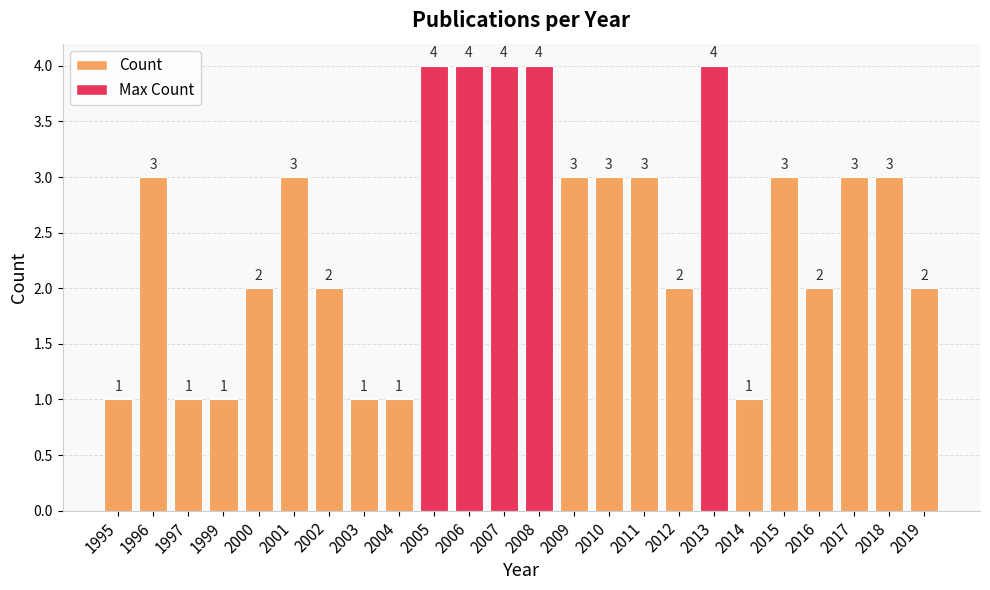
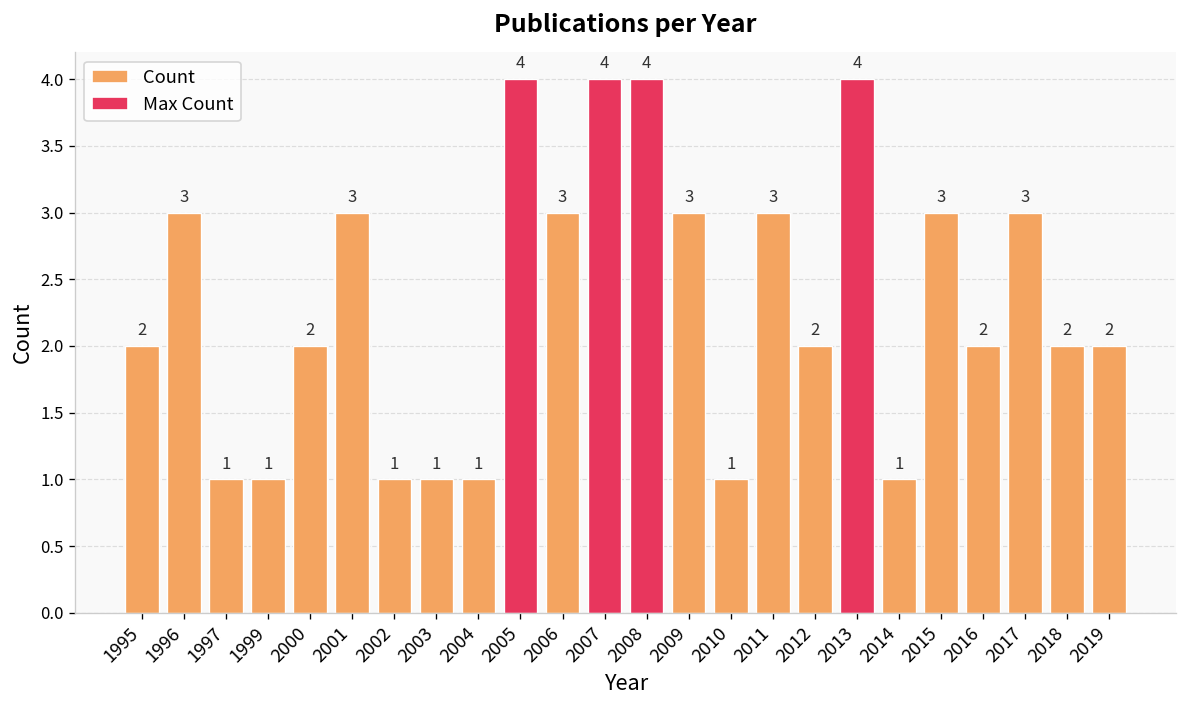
  {
-   "1995": 1,
+   "1995": 2,
    "1996": 3,
    "1997": 1,
    "1999": 1,
    "2000": 2,
    "2001": 3,
-   "2002": 2,
+   "2002": 1,
    "2003": 1,
    "2004": 1,
    "2005": 4,
-   "2006": 4,
+   "2006": 3,
    "2007": 4,
    "2008": 4,
    "2009": 3,
-   "2010": 3,
+   "2010": 1,
    "2011": 3,
    "2012": 2,
    "2013": 4,
    "2014": 1,
    "2015": 3,
    "2016": 2,
    "2017": 3,
-   "2018": 3,
+   "2018": 2,
    "2019": 2
  }
